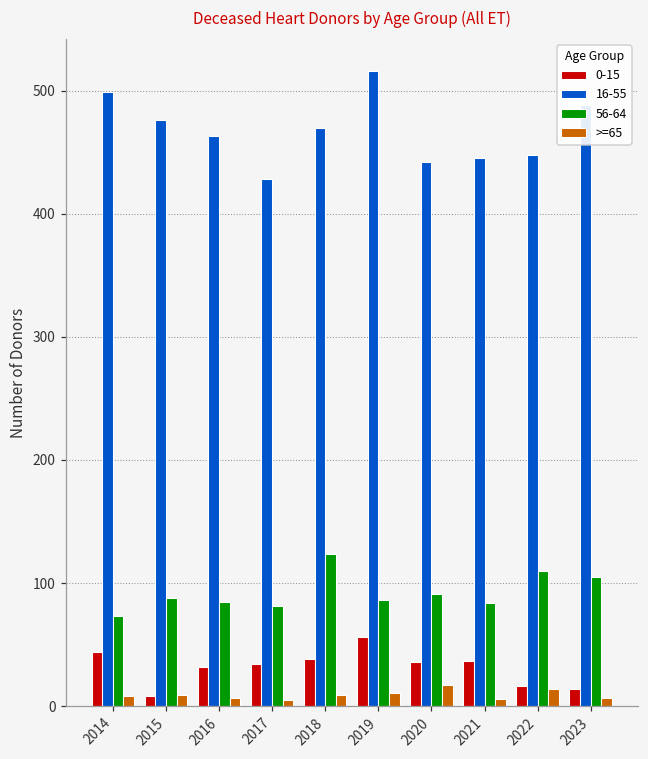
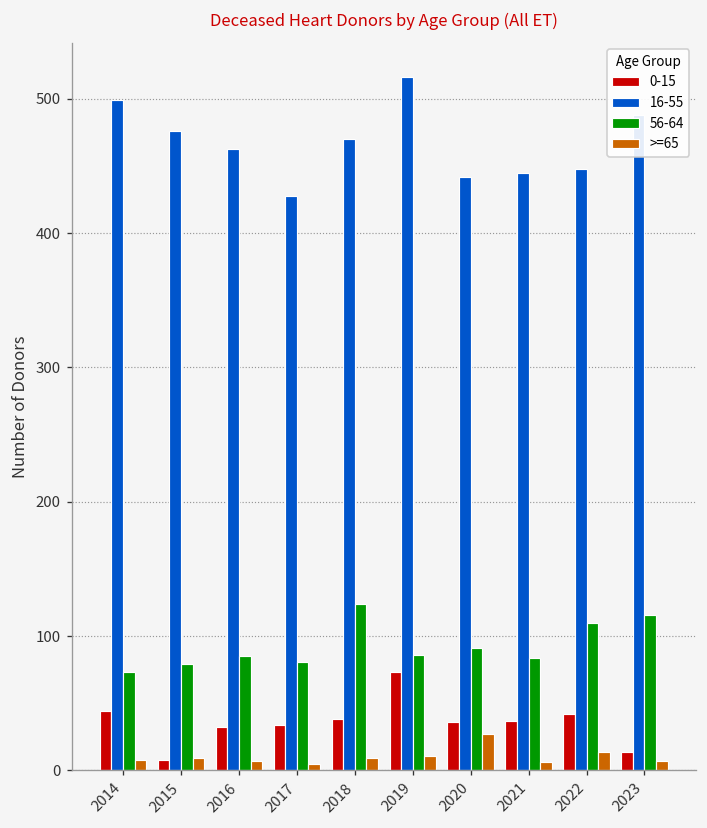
  {
    "0-15": {
      "2014": 44,
      "2015": 8,
      "2016": 32,
      "2017": 34,
      "2018": 38,
-     "2019": 56,
+     "2019": 73,
      "2020": 36,
      "2021": 37,
-     "2022": 16,
+     "2022": 42,
      "2023": 14
    },
    "16-55": {
      "2014": 499,
      "2015": 476,
      "2016": 463,
      "2017": 428,
      "2018": 470,
      "2019": 516,
      "2020": 442,
      "2021": 445,
      "2022": 448
    },
    "56-64": {
      "2014": 73,
-     "2015": 88,
+     "2015": 79,
      "2016": 85,
      "2017": 81,
      "2018": 124,
      "2019": 86,
      "2020": 91,
      "2021": 84,
      "2022": 110,
-     "2023": 105
+     "2023": 116
    },
    ">=65": {
      "2014": 8,
      "2015": 9,
      "2016": 7,
      "2017": 5,
      "2018": 9,
      "2019": 11,
-     "2020": 17,
+     "2020": 27,
      "2021": 6,
      "2022": 14,
      "2023": 7
    }
  }
